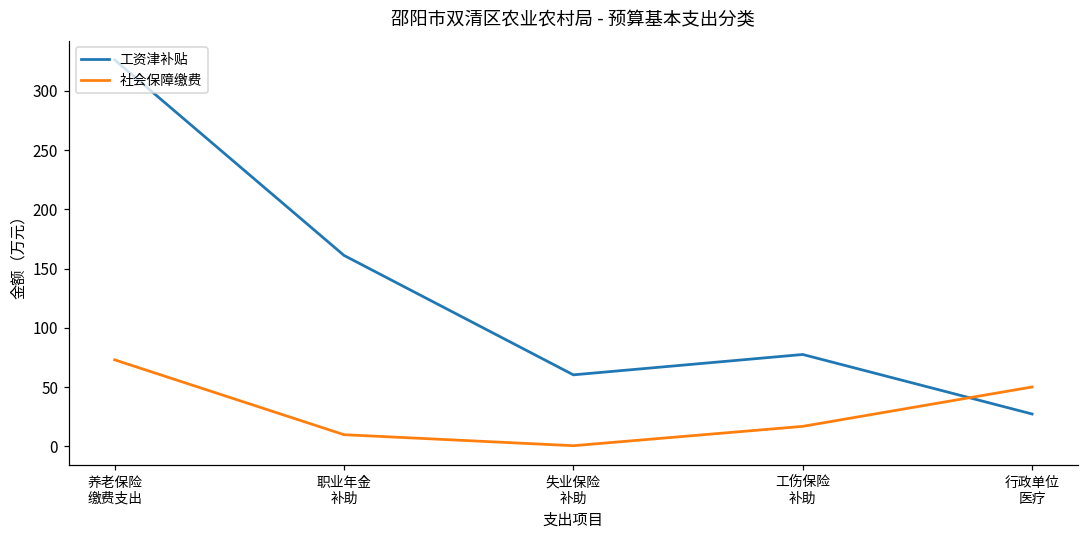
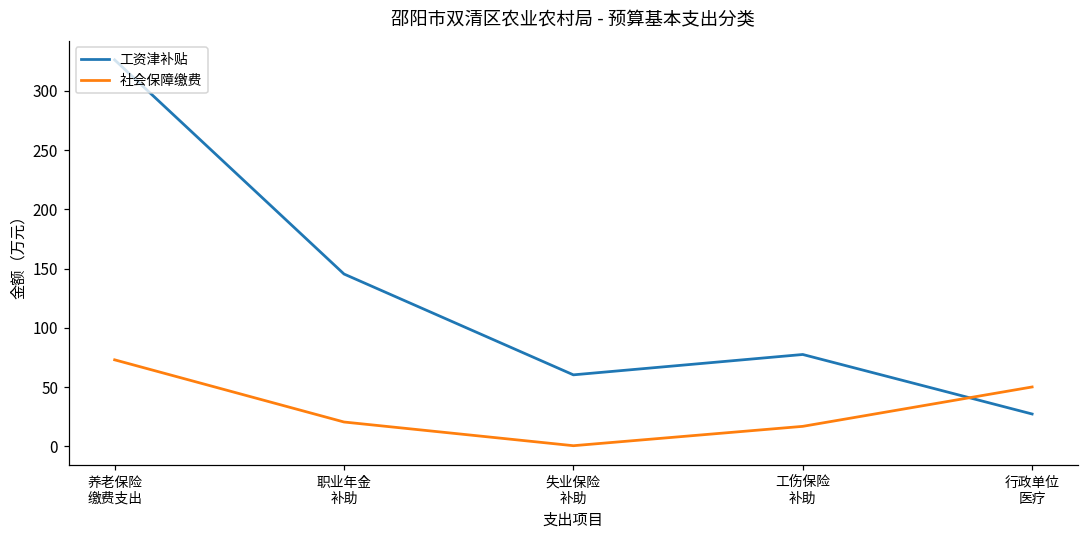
  {
    "工资津补贴": {
-     "职业年金 补助": 161,
+     "职业年金 补助": 145,
      "失业保险 补助": 60,
      "工伤保险 补助": 78,
      "行政单位 医疗": 27
    },
    "社会保障缴费": {
      "养老保险 缴费支出": 73,
-     "职业年金 补助": 10,
+     "职业年金 补助": 21,
      "失业保险 补助": 1,
      "工伤保险 补助": 17,
      "行政单位 医疗": 50
    }
  }
